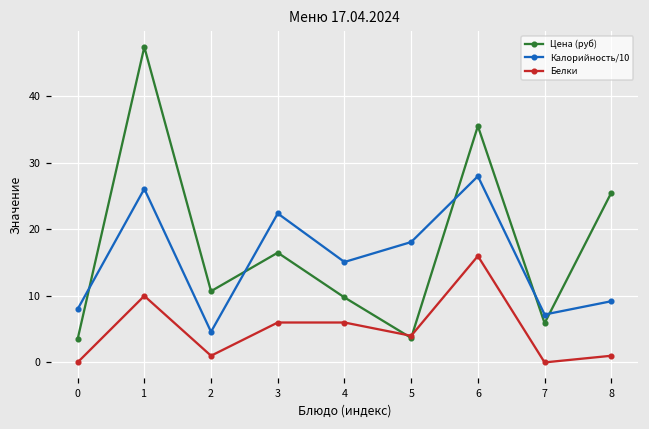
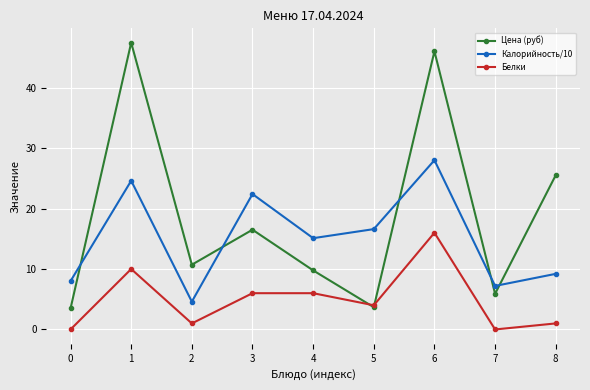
  {
    "Цена (руб)": {
      "0": 3,
      "1": 47,
      "2": 11,
      "3": 17,
      "4": 10,
-     "6": 36,
+     "6": 46,
      "7": 6,
      "8": 26
    },
    "Калорийность/10": {
      "0": 8,
-     "1": 26,
+     "1": 25,
      "2": 5,
      "3": 22,
      "4": 15,
-     "5": 18,
+     "5": 17,
      "6": 28,
      "7": 7,
      "8": 9
    },
    "Белки": {
      "0": 0,
      "1": 10,
      "2": 1,
      "3": 6,
      "4": 6,
      "6": 16,
      "7": 0,
      "8": 1
    }
  }
